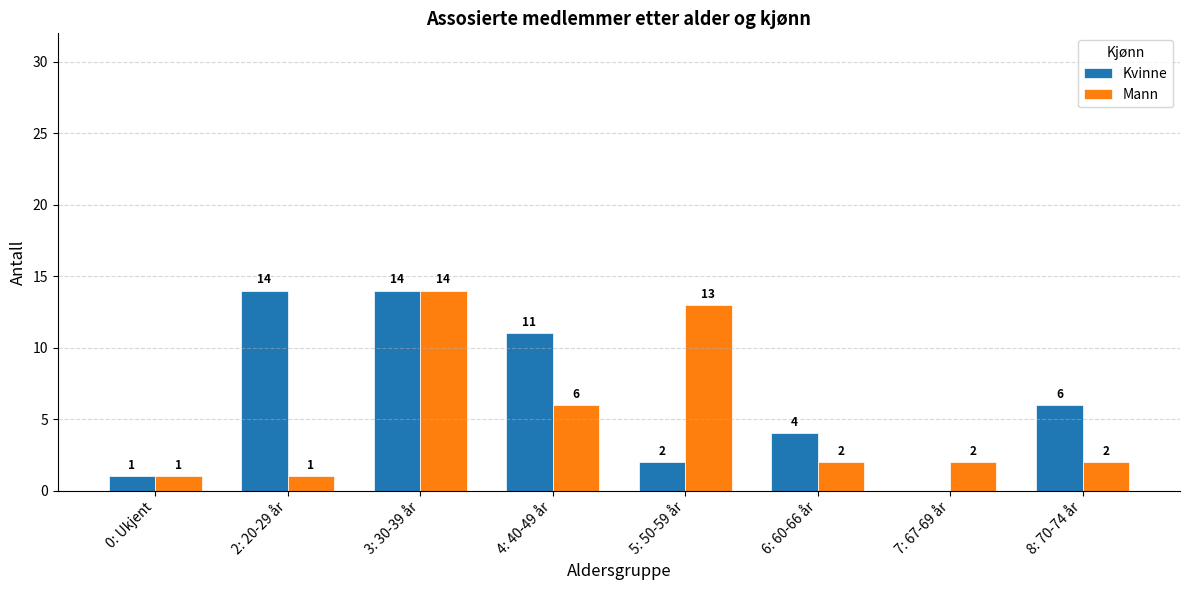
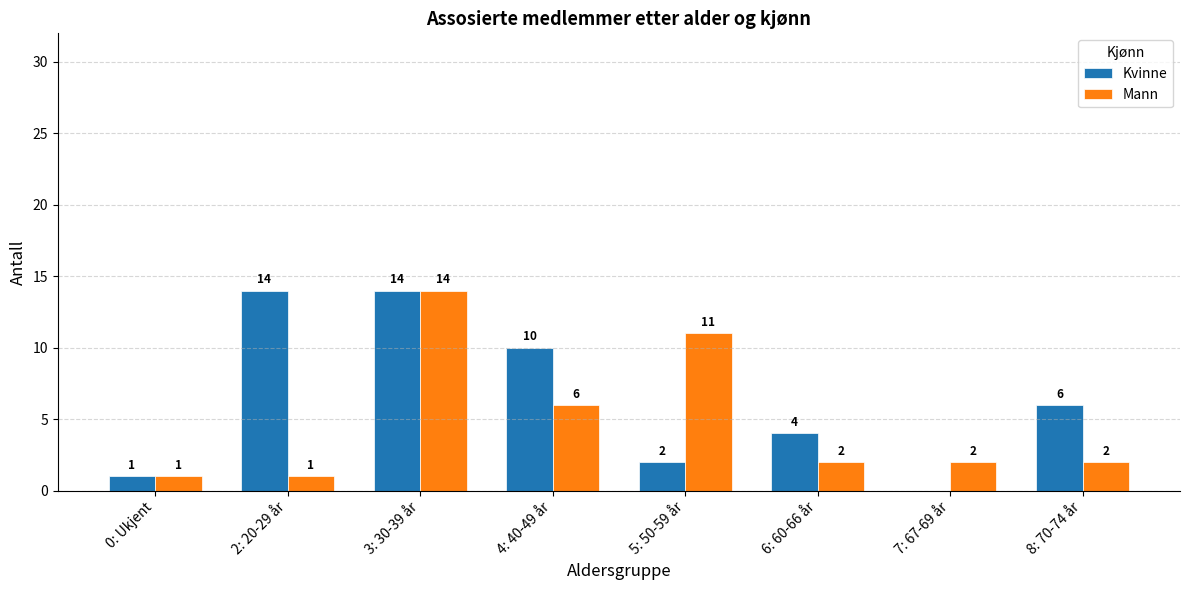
  {
    "Kvinne": {
      "0: Ukjent": 1,
      "2: 20-29 år": 14,
      "3: 30-39 år": 14,
-     "4: 40-49 år": 11,
+     "4: 40-49 år": 10,
      "5: 50-59 år": 2,
      "6: 60-66 år": 4,
      "8: 70-74 år": 6
    },
    "Mann": {
      "0: Ukjent": 1,
      "2: 20-29 år": 1,
      "3: 30-39 år": 14,
      "4: 40-49 år": 6,
-     "5: 50-59 år": 13,
+     "5: 50-59 år": 11,
      "6: 60-66 år": 2,
      "7: 67-69 år": 2,
      "8: 70-74 år": 2
    }
  }
